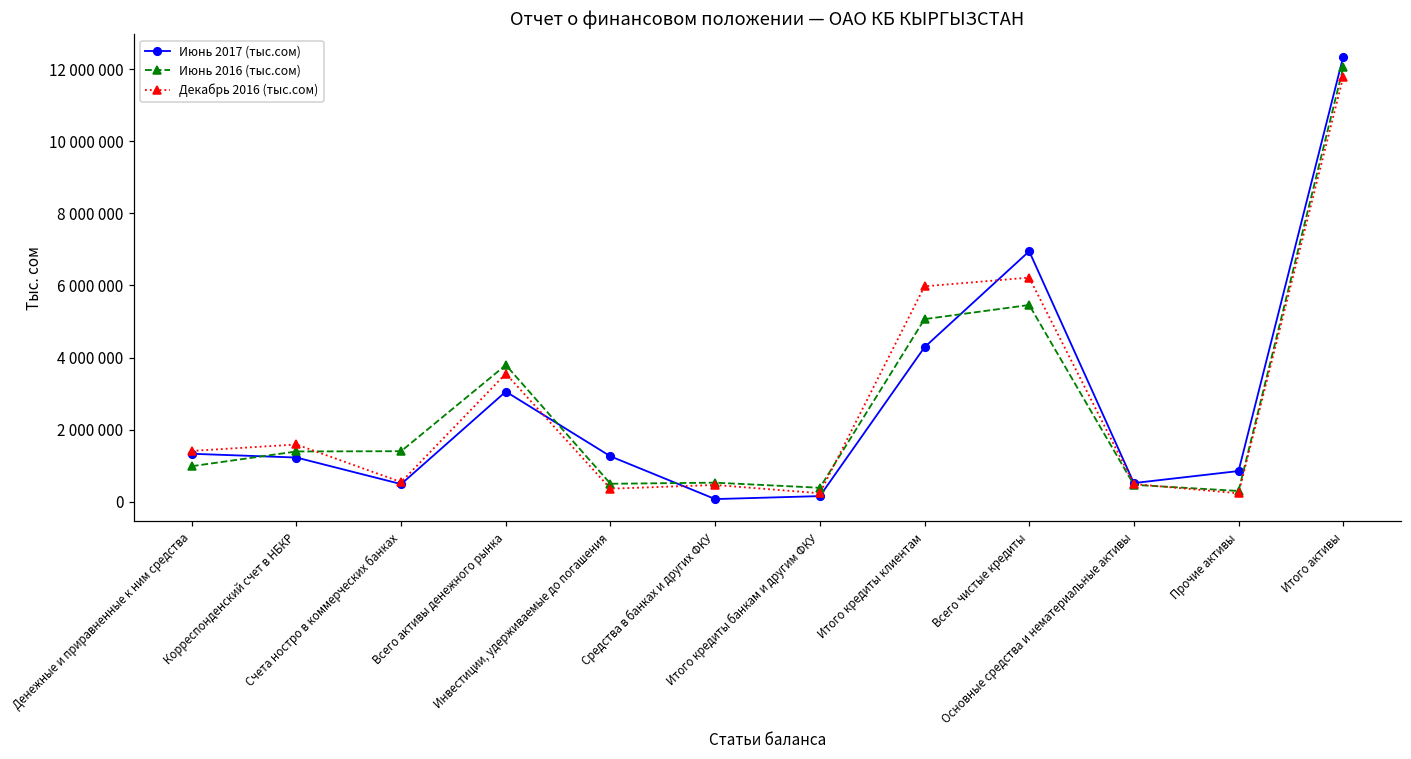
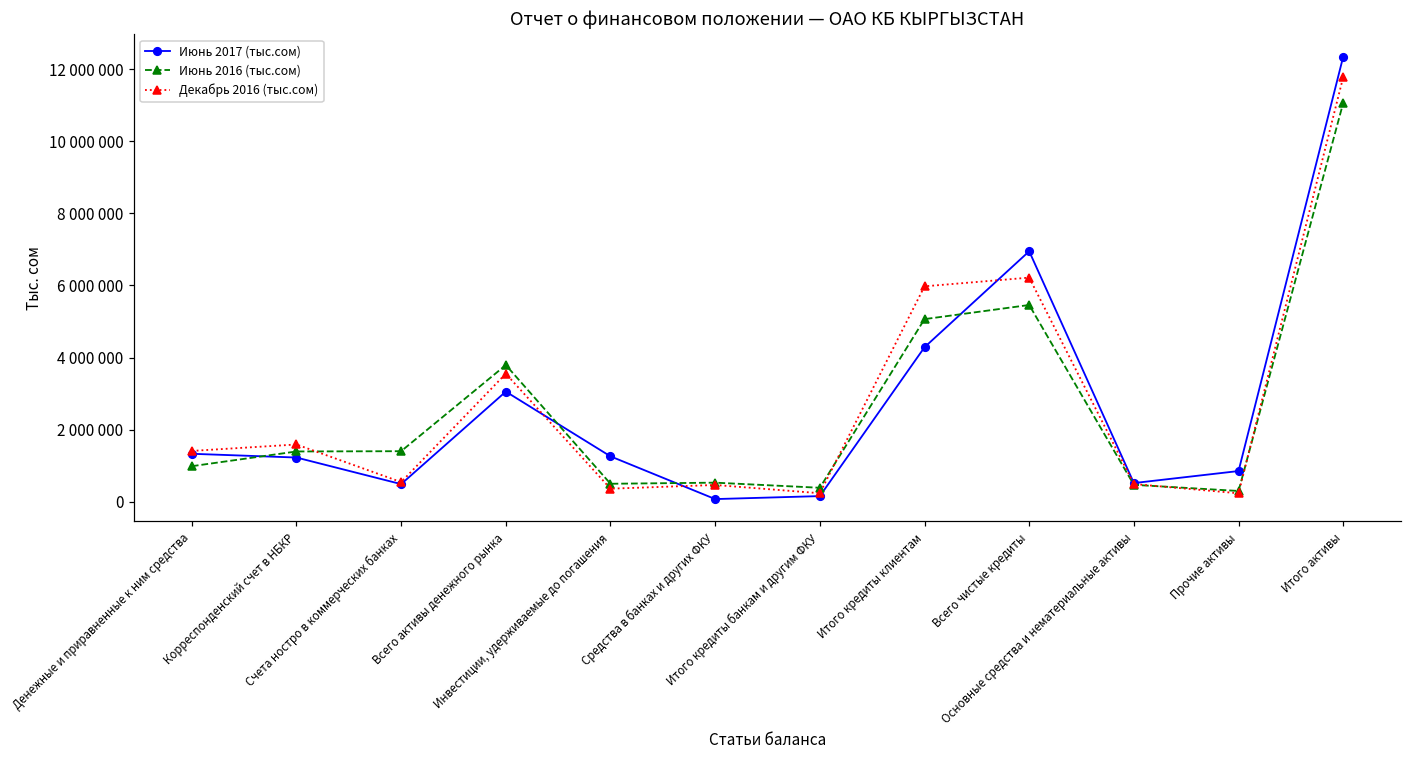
  {
    "Июнь 2017 (тыс.сом)": {
      "Денежные и приравненные к ним средства": 1300000,
      "Корреспонденский счет в НБКР": 1200000,
      "Всего активы денежного рынка": 3100000,
      "Инвестиции, удерживаемые до погашения": 1300000,
      "Средства в банках и других ФКУ": 100000,
      "Итого кредиты банкам и другим ФКУ": 200000,
      "Итого кредиты клиентам": 4300000,
      "Всего чистые кредиты": 6900000,
      "Прочие активы": 900000,
      "Итого активы": 12300000
    },
    "Июнь 2016 (тыс.сом)": {
      "Денежные и приравненные к ним средства": 1000000,
      "Корреспонденский счет в НБКР": 1400000,
      "Счета ностро в коммерческих банках": 1400000,
      "Всего активы денежного рынка": 3800000,
      "Инвестиции, удерживаемые до погашения": 500000,
      "Итого кредиты банкам и другим ФКУ": 400000,
      "Итого кредиты клиентам": 5100000,
      "Всего чистые кредиты": 5500000,
-     "Итого активы": 12000000
+     "Итого активы": 11100000
    },
    "Декабрь 2016 (тыс.сом)": {
      "Денежные и приравненные к ним средства": 1400000,
      "Корреспонденский счет в НБКР": 1600000,
      "Всего активы денежного рынка": 3600000,
      "Инвестиции, удерживаемые до погашения": 400000,
      "Итого кредиты банкам и другим ФКУ": 200000,
      "Итого кредиты клиентам": 6000000,
      "Всего чистые кредиты": 6200000,
      "Итого активы": 11800000
    }
  }
